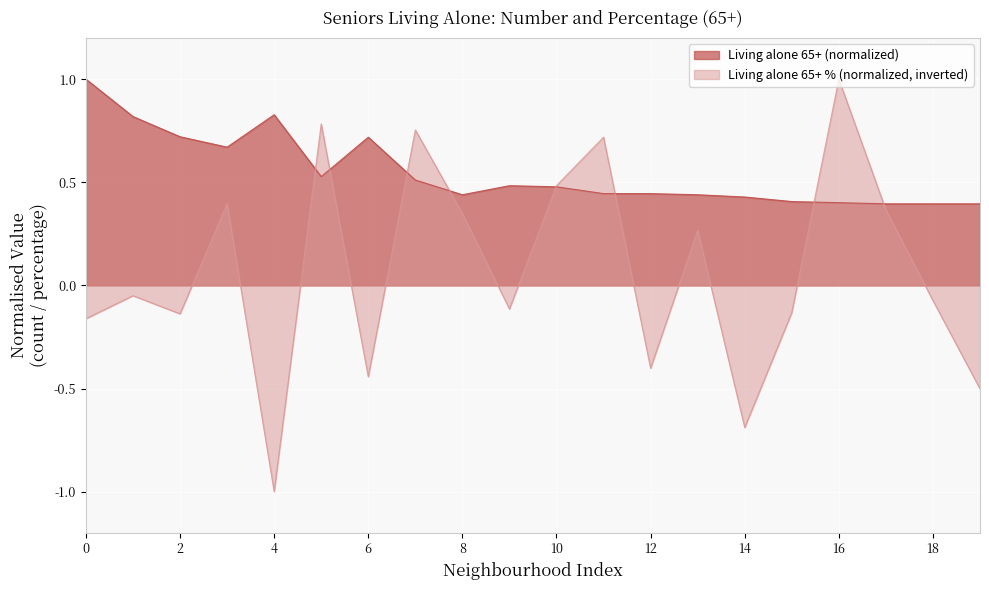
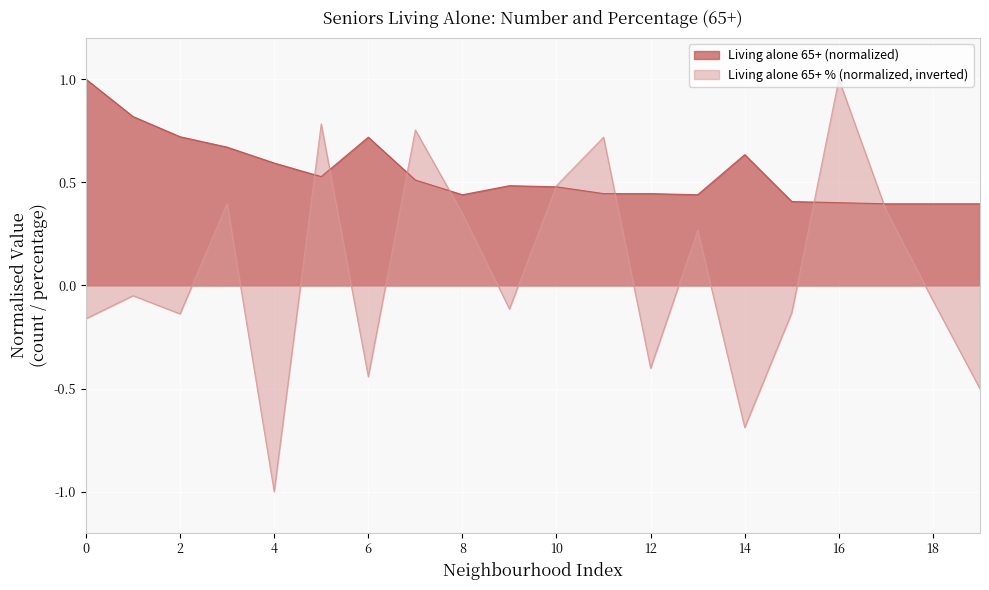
  {
    "Living alone 65+ (normalized)": {
      "0": 1.00,
      "2": 0.72,
-     "4": 0.83,
+     "4": 0.59,
      "6": 0.72,
      "8": 0.44,
      "12": 0.45,
-     "14": 0.43,
+     "14": 0.63,
      "16": 0.40,
      "18": 0.40
    }
  }
